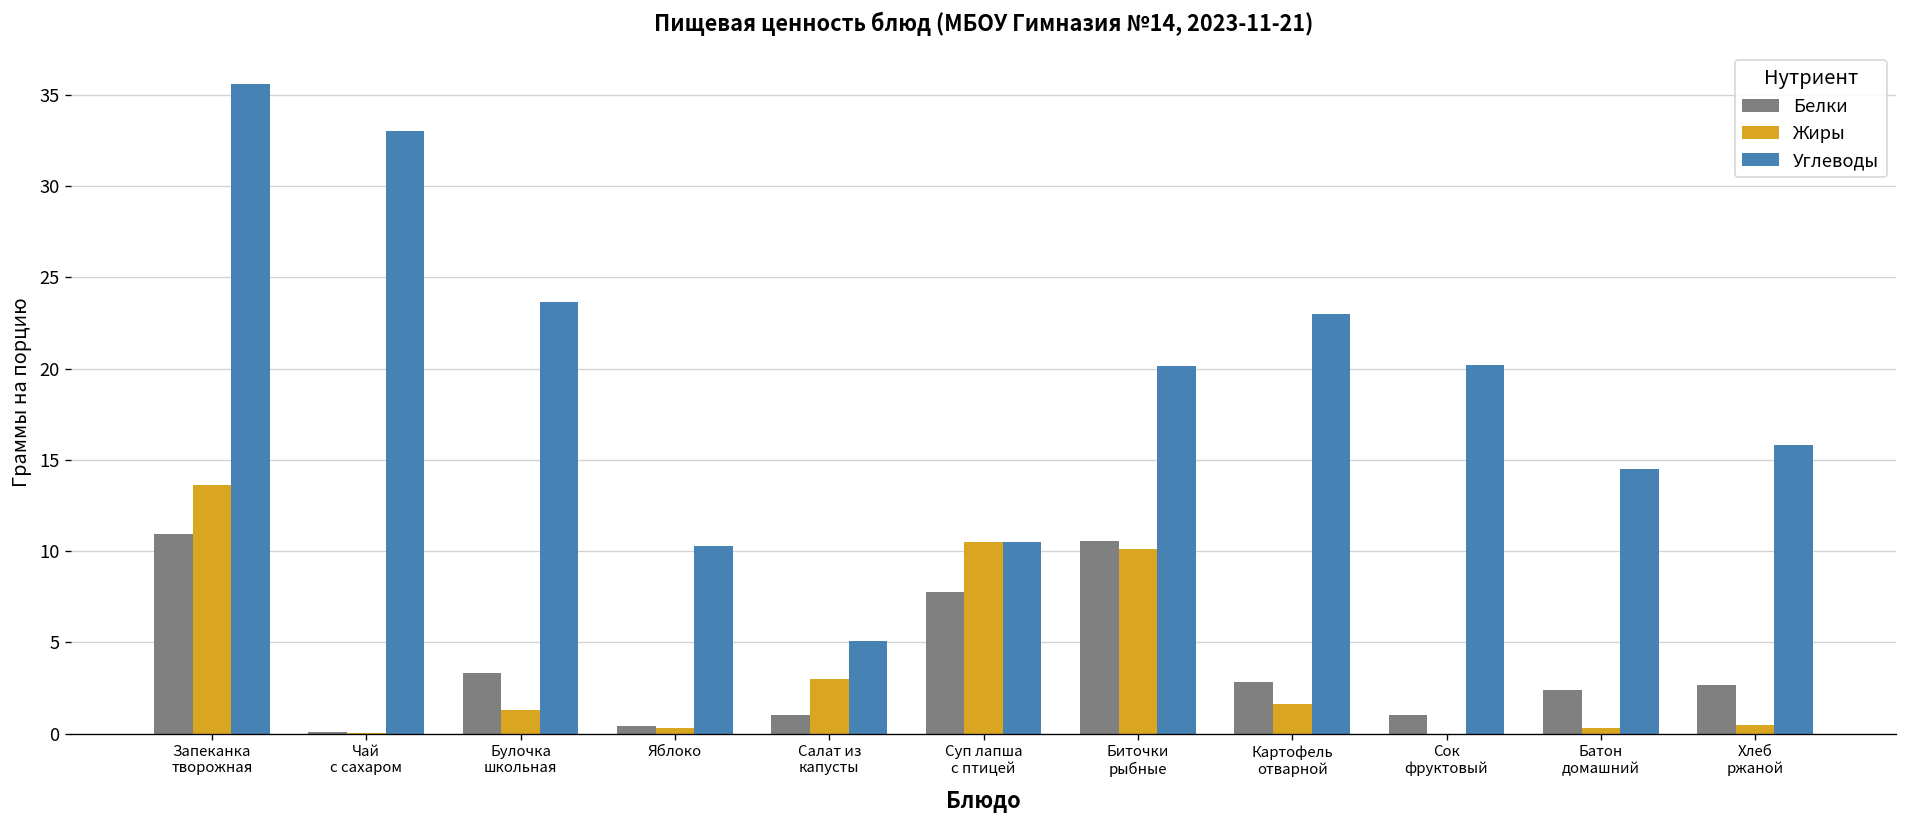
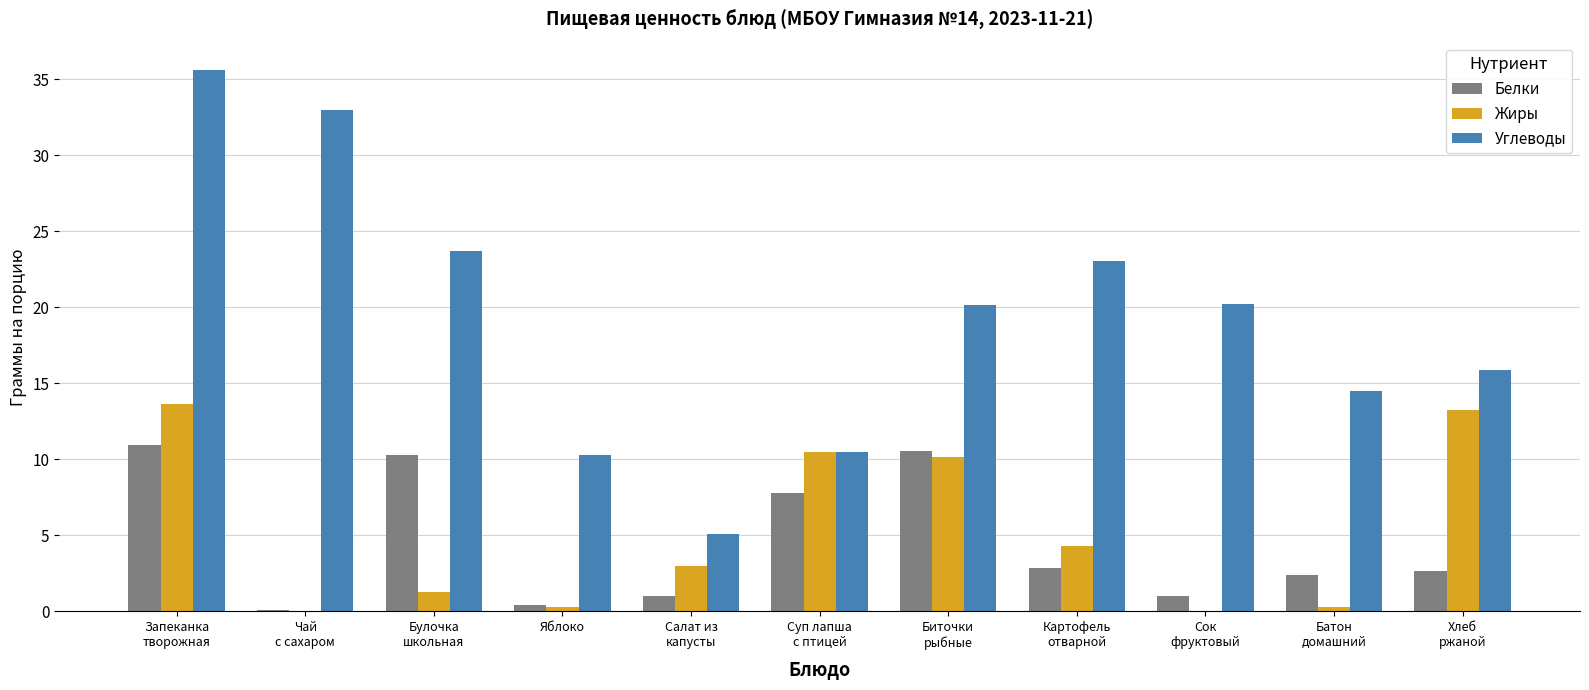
  {
    "Белки": {
      "Запеканка творожная": 10.9,
-     "Булочка школьная": 3.3,
+     "Булочка школьная": 10.3,
      "Яблоко": 0.4,
      "Салат из капусты": 1.0,
      "Суп лапша с птицей": 7.8,
      "Биточки рыбные": 10.5,
      "Картофель отварной": 2.9,
      "Сок фруктовый": 1.0,
      "Батон домашний": 2.4,
      "Хлеб ржаной": 2.6
    },
    "Жиры": {
      "Запеканка творожная": 13.6,
      "Булочка школьная": 1.3,
      "Яблоко": 0.3,
      "Салат из капусты": 3.0,
      "Суп лапша с птицей": 10.5,
      "Биточки рыбные": 10.1,
-     "Картофель отварной": 1.7,
+     "Картофель отварной": 4.3,
      "Сок фруктовый": 0.0,
      "Батон домашний": 0.3,
-     "Хлеб ржаной": 0.5
+     "Хлеб ржаной": 13.2
    },
    "Углеводы": {
      "Запеканка творожная": 35.6,
      "Чай с сахаром": 33.0,
      "Булочка школьная": 23.7,
      "Яблоко": 10.3,
      "Салат из капусты": 5.1,
      "Суп лапша с птицей": 10.5,
      "Биточки рыбные": 20.1,
      "Картофель отварной": 23.0,
      "Сок фруктовый": 20.2,
      "Батон домашний": 14.5,
      "Хлеб ржаной": 15.8
    }
  }
